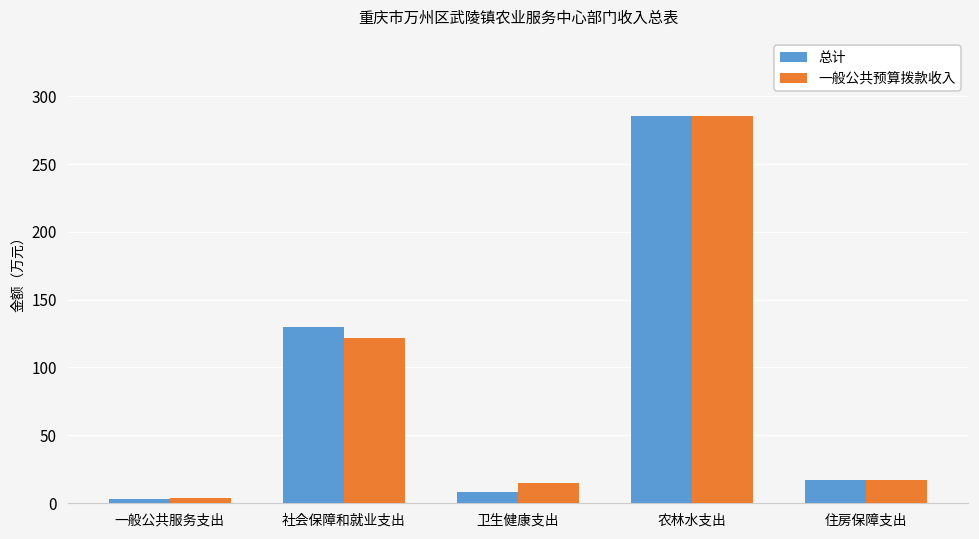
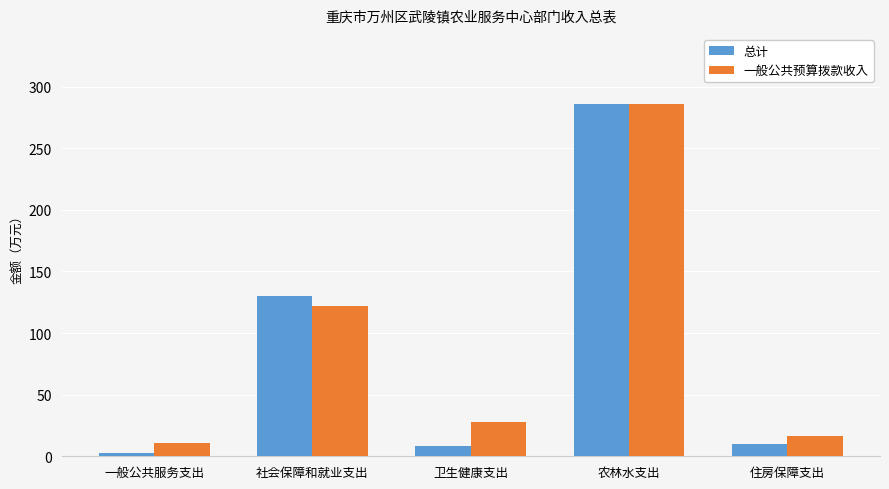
  {
    "总计": {
      "一般公共服务支出": 3,
      "社会保障和就业支出": 130,
      "卫生健康支出": 8,
      "农林水支出": 286,
-     "住房保障支出": 17
+     "住房保障支出": 10
    },
    "一般公共预算拨款收入": {
-     "一般公共服务支出": 4,
+     "一般公共服务支出": 11,
      "社会保障和就业支出": 122,
-     "卫生健康支出": 15,
+     "卫生健康支出": 28,
      "农林水支出": 286,
      "住房保障支出": 17
    }
  }
